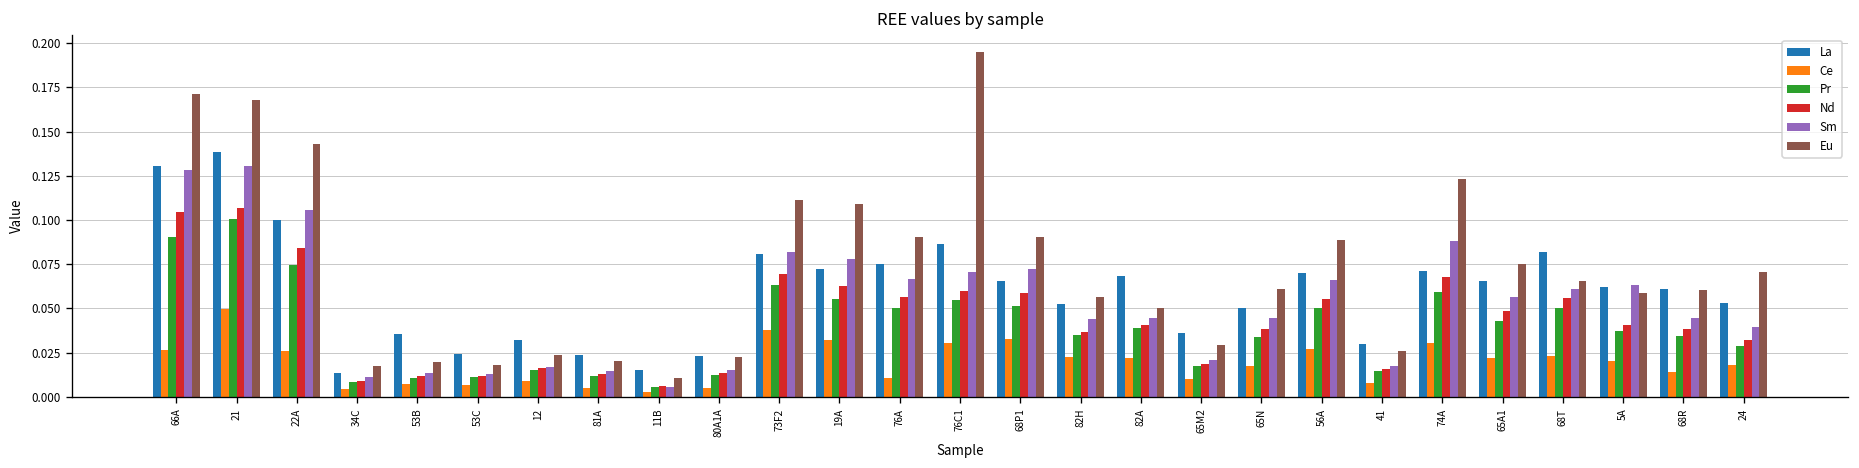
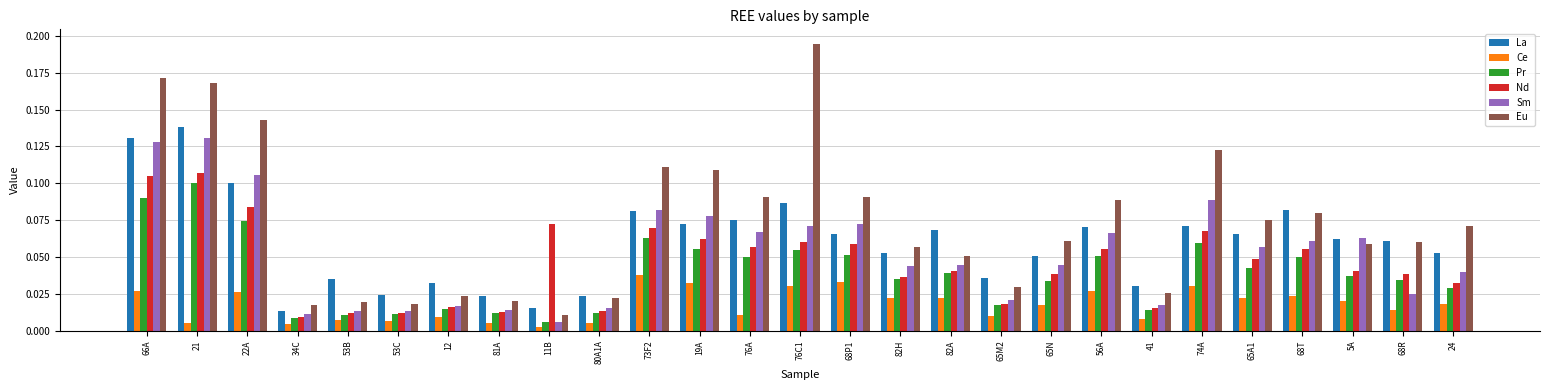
  {
    "La": {
      "66A": 0.131,
      "21": 0.139,
      "22A": 0.100,
      "34C": 0.014,
      "53B": 0.035,
      "53C": 0.024,
      "12": 0.032,
      "81A": 0.023,
      "11B": 0.015,
      "80A1A": 0.023,
      "73F2": 0.081,
      "19A": 0.072,
      "76A": 0.075,
      "76C1": 0.087,
      "68P1": 0.065,
      "82H": 0.053,
      "82A": 0.068,
      "65M2": 0.036,
      "65N": 0.050,
      "56A": 0.070,
      "41": 0.030,
      "74A": 0.071,
      "65A1": 0.066,
      "68T": 0.082,
      "5A": 0.062,
      "68R": 0.061,
      "24": 0.053
    },
    "Ce": {
      "66A": 0.027,
-     "21": 0.050,
+     "21": 0.005,
      "22A": 0.026,
      "34C": 0.004,
      "53B": 0.007,
      "53C": 0.007,
      "12": 0.009,
      "81A": 0.005,
      "11B": 0.003,
      "80A1A": 0.005,
      "73F2": 0.038,
      "19A": 0.032,
      "76A": 0.011,
      "76C1": 0.031,
      "68P1": 0.033,
      "82H": 0.022,
      "82A": 0.022,
      "65M2": 0.010,
      "65N": 0.017,
      "56A": 0.027,
      "41": 0.008,
      "74A": 0.030,
      "65A1": 0.022,
      "68T": 0.023,
      "5A": 0.020,
      "68R": 0.014,
      "24": 0.018
    },
    "Pr": {
      "66A": 0.090,
      "21": 0.100,
      "22A": 0.075,
      "34C": 0.008,
      "53B": 0.011,
      "53C": 0.011,
      "12": 0.015,
      "81A": 0.012,
      "11B": 0.006,
      "80A1A": 0.012,
      "73F2": 0.063,
      "19A": 0.055,
      "76A": 0.050,
      "76C1": 0.055,
      "68P1": 0.051,
      "82H": 0.035,
      "82A": 0.039,
      "65M2": 0.017,
      "65N": 0.034,
      "56A": 0.050,
      "41": 0.014,
      "74A": 0.059,
      "65A1": 0.043,
      "68T": 0.050,
      "5A": 0.037,
      "68R": 0.035,
      "24": 0.029
    },
    "Nd": {
      "66A": 0.105,
      "21": 0.107,
      "22A": 0.084,
      "34C": 0.009,
      "53B": 0.012,
      "53C": 0.012,
      "12": 0.016,
      "81A": 0.013,
-     "11B": 0.006,
+     "11B": 0.072,
      "80A1A": 0.013,
      "73F2": 0.069,
      "19A": 0.062,
      "76A": 0.057,
      "76C1": 0.060,
      "68P1": 0.059,
      "82H": 0.037,
      "82A": 0.041,
      "65M2": 0.018,
      "65N": 0.039,
      "56A": 0.055,
      "41": 0.016,
      "74A": 0.068,
      "65A1": 0.048,
      "68T": 0.056,
      "5A": 0.041,
      "68R": 0.039,
      "24": 0.032
    },
    "Sm": {
      "66A": 0.128,
      "21": 0.130,
      "22A": 0.106,
      "34C": 0.011,
      "53B": 0.013,
      "53C": 0.013,
      "12": 0.017,
      "81A": 0.014,
      "11B": 0.006,
      "80A1A": 0.015,
      "73F2": 0.082,
      "19A": 0.078,
      "76A": 0.067,
      "76C1": 0.071,
      "68P1": 0.072,
      "82H": 0.044,
      "82A": 0.045,
      "65M2": 0.021,
      "65N": 0.045,
      "56A": 0.066,
      "41": 0.018,
      "74A": 0.088,
      "65A1": 0.057,
      "68T": 0.061,
      "5A": 0.063,
-     "68R": 0.045,
+     "68R": 0.025,
      "24": 0.040
    },
    "Eu": {
      "66A": 0.171,
      "21": 0.168,
      "22A": 0.143,
      "34C": 0.018,
      "53B": 0.019,
      "53C": 0.018,
      "12": 0.024,
      "81A": 0.020,
      "11B": 0.011,
      "80A1A": 0.022,
      "73F2": 0.111,
      "19A": 0.109,
      "76A": 0.091,
      "76C1": 0.195,
      "68P1": 0.090,
      "82H": 0.057,
      "82A": 0.050,
      "65M2": 0.029,
      "65N": 0.061,
      "56A": 0.089,
      "41": 0.026,
      "74A": 0.123,
      "65A1": 0.075,
-     "68T": 0.066,
+     "68T": 0.080,
      "5A": 0.059,
      "68R": 0.060,
      "24": 0.071
    }
  }
